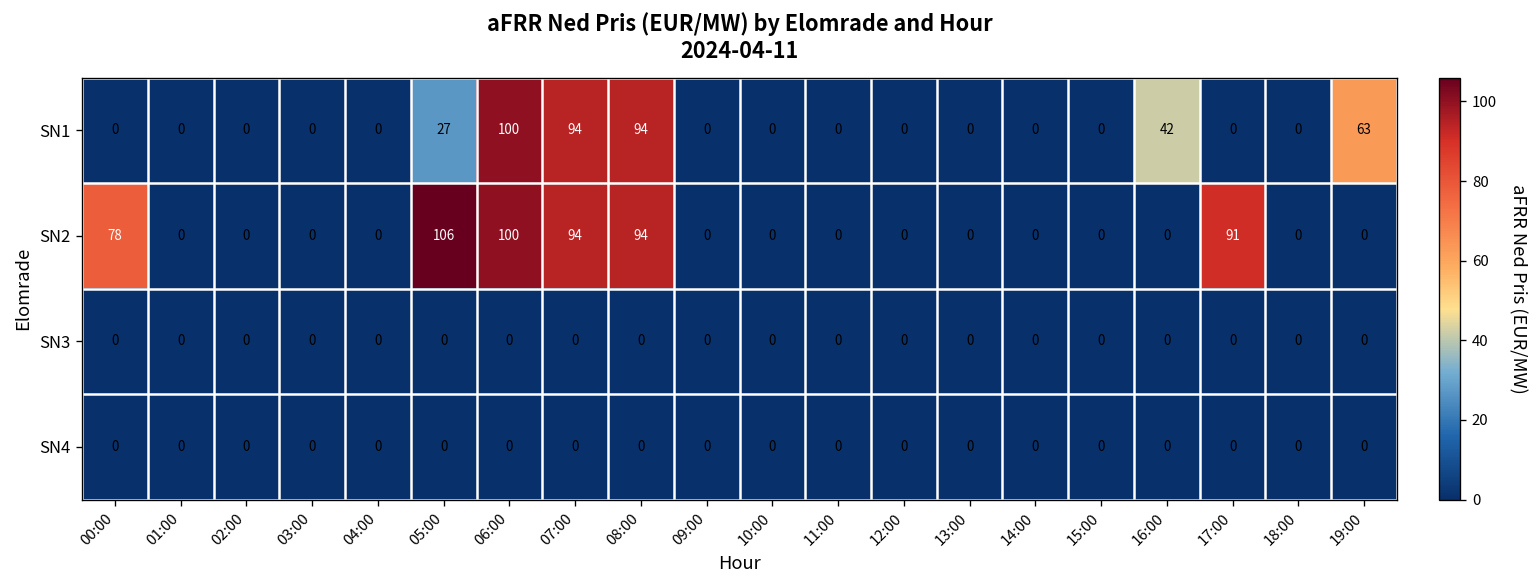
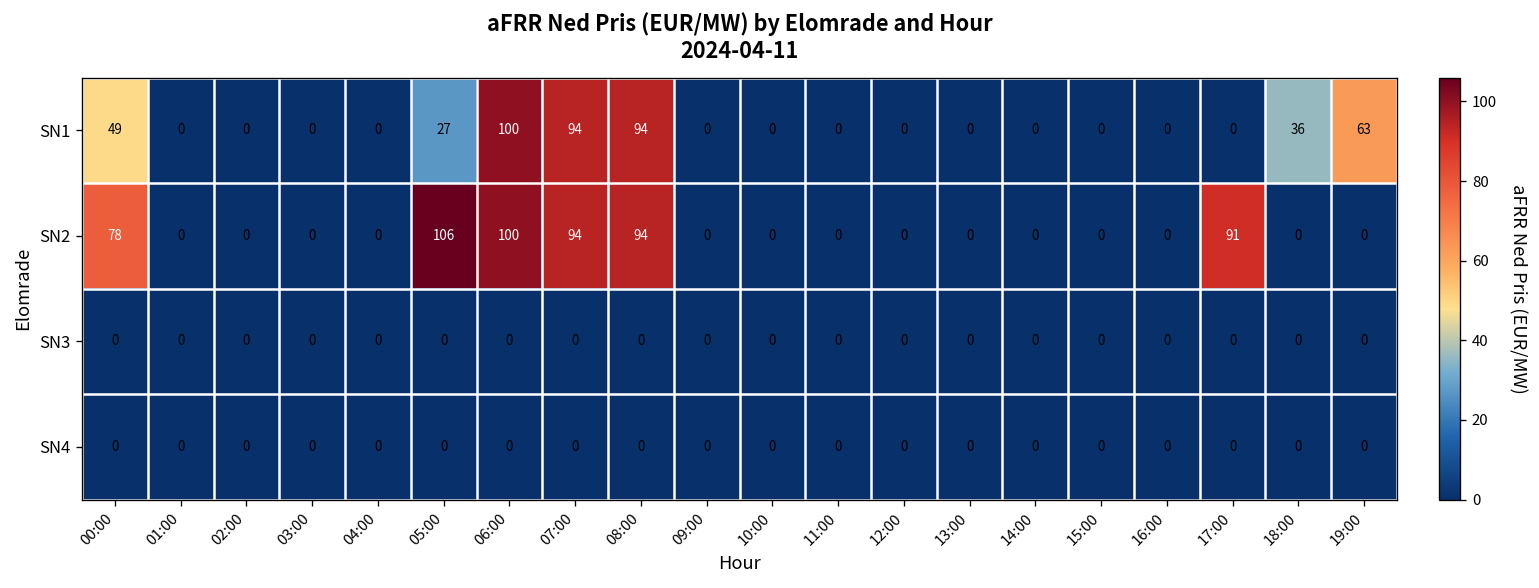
  {
    "SN1": {
-     "00:00": 0,
+     "00:00": 49,
      "01:00": 0,
      "02:00": 0,
      "03:00": 0,
      "04:00": 0,
      "05:00": 27,
      "06:00": 100,
      "07:00": 94,
      "08:00": 94,
      "09:00": 0,
      "10:00": 0,
      "11:00": 0,
      "12:00": 0,
      "13:00": 0,
      "14:00": 0,
      "15:00": 0,
-     "16:00": 42,
+     "16:00": 0,
      "17:00": 0,
-     "18:00": 0,
+     "18:00": 36,
      "19:00": 63
    },
    "SN2": {
      "00:00": 78,
      "01:00": 0,
      "02:00": 0,
      "03:00": 0,
      "04:00": 0,
      "05:00": 106,
      "06:00": 100,
      "07:00": 94,
      "08:00": 94,
      "09:00": 0,
      "10:00": 0,
      "11:00": 0,
      "12:00": 0,
      "13:00": 0,
      "14:00": 0,
      "15:00": 0,
      "16:00": 0,
      "17:00": 91,
      "18:00": 0,
      "19:00": 0
    },
    "SN3": {
      "00:00": 0,
      "01:00": 0,
      "02:00": 0,
      "03:00": 0,
      "04:00": 0,
      "05:00": 0,
      "06:00": 0,
      "07:00": 0,
      "08:00": 0,
      "09:00": 0,
      "10:00": 0,
      "11:00": 0,
      "12:00": 0,
      "13:00": 0,
      "14:00": 0,
      "15:00": 0,
      "16:00": 0,
      "17:00": 0,
      "18:00": 0,
      "19:00": 0
    },
    "SN4": {
      "00:00": 0,
      "01:00": 0,
      "02:00": 0,
      "03:00": 0,
      "04:00": 0,
      "05:00": 0,
      "06:00": 0,
      "07:00": 0,
      "08:00": 0,
      "09:00": 0,
      "10:00": 0,
      "11:00": 0,
      "12:00": 0,
      "13:00": 0,
      "14:00": 0,
      "15:00": 0,
      "16:00": 0,
      "17:00": 0,
      "18:00": 0,
      "19:00": 0
    }
  }
